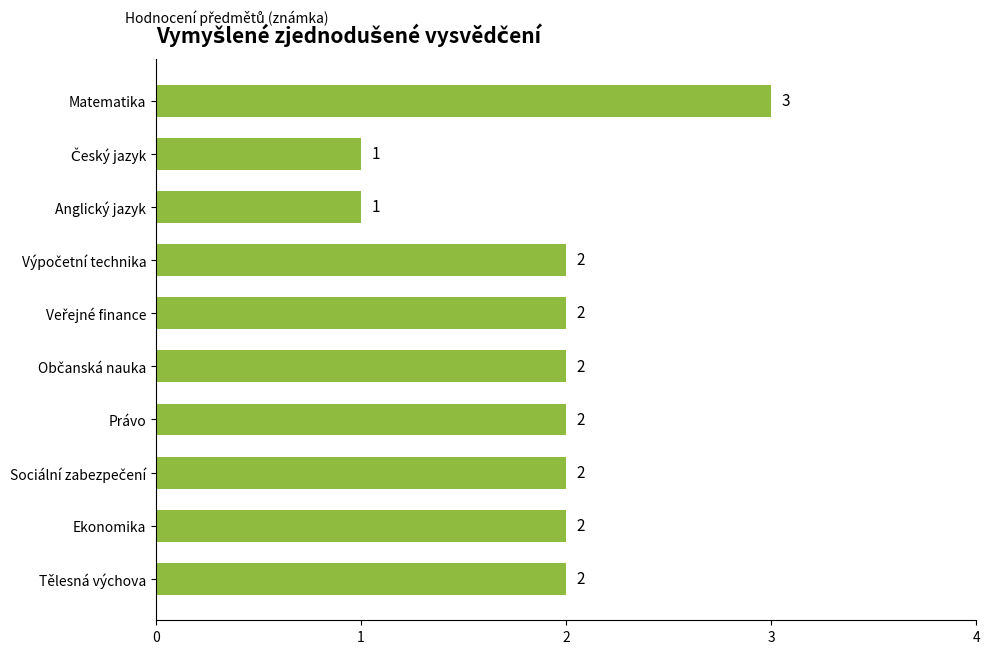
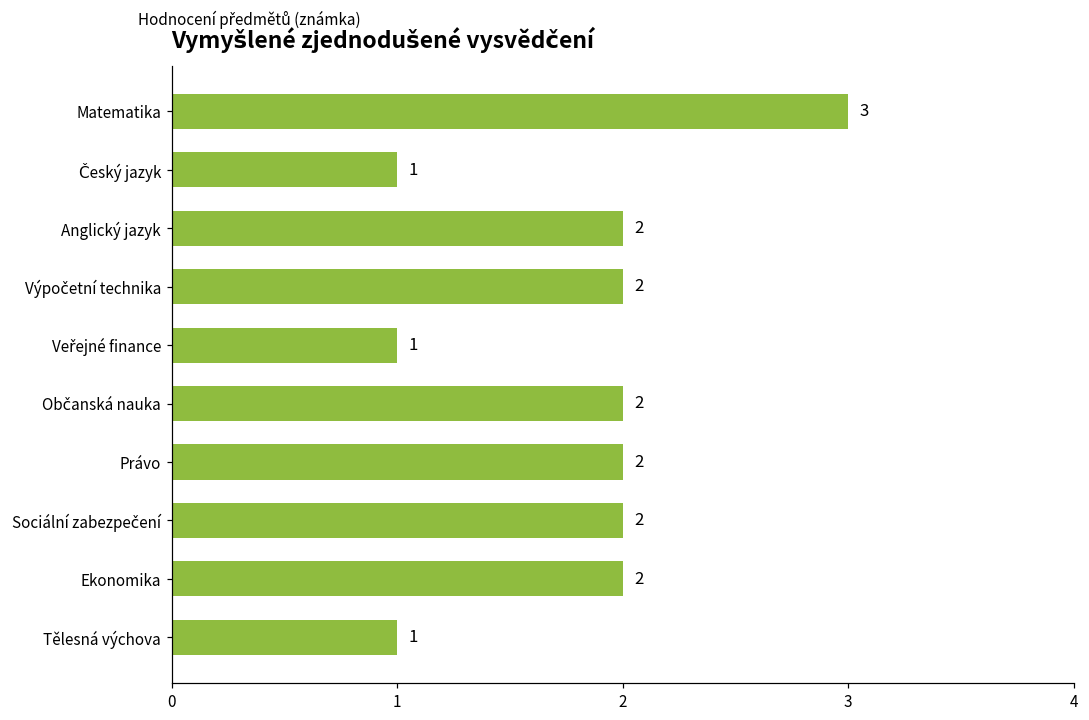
  {
    "Matematika": 3,
    "Český jazyk": 1,
-   "Anglický jazyk": 1,
+   "Anglický jazyk": 2,
    "Výpočetní technika": 2,
-   "Veřejné finance": 2,
+   "Veřejné finance": 1,
    "Občanská nauka": 2,
    "Právo": 2,
    "Sociální zabezpečení": 2,
    "Ekonomika": 2,
-   "Tělesná výchova": 2
+   "Tělesná výchova": 1
  }
